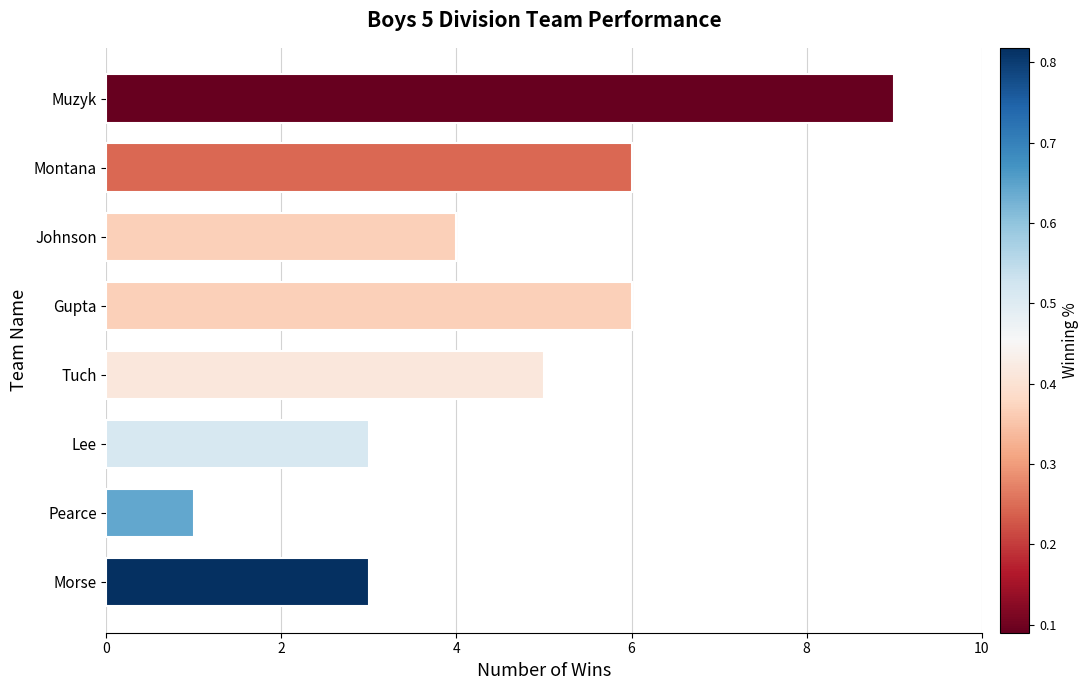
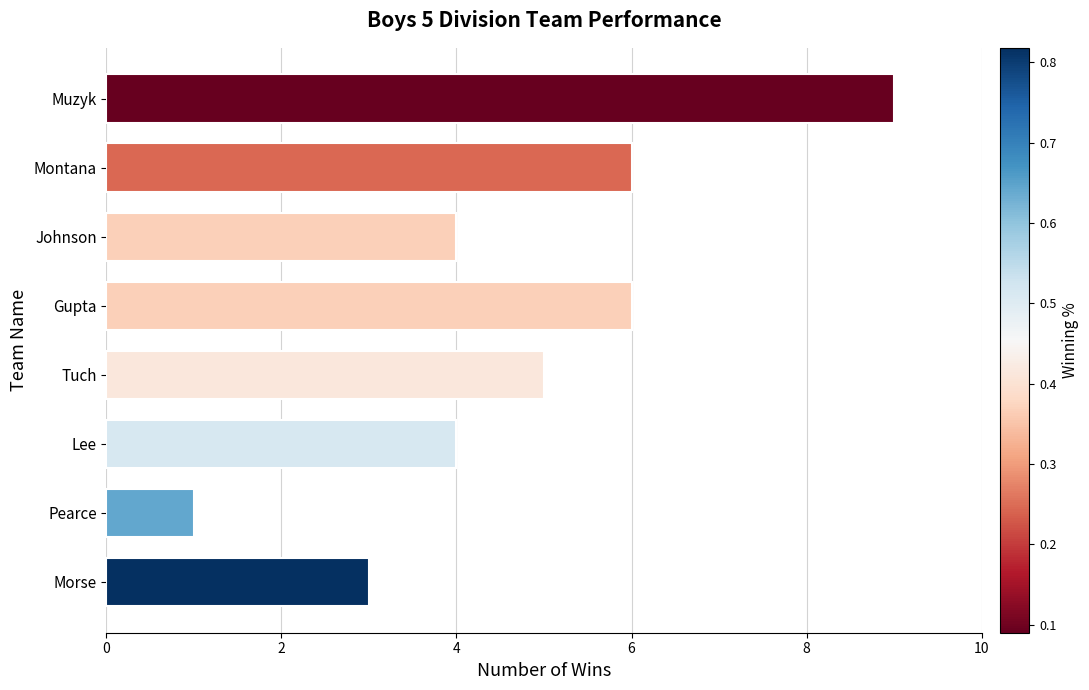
  {
    "Muzyk": 9,
    "Montana": 6,
    "Johnson": 4,
    "Gupta": 6,
    "Tuch": 5,
-   "Lee": 3,
+   "Lee": 4,
    "Pearce": 1,
    "Morse": 3
  }
